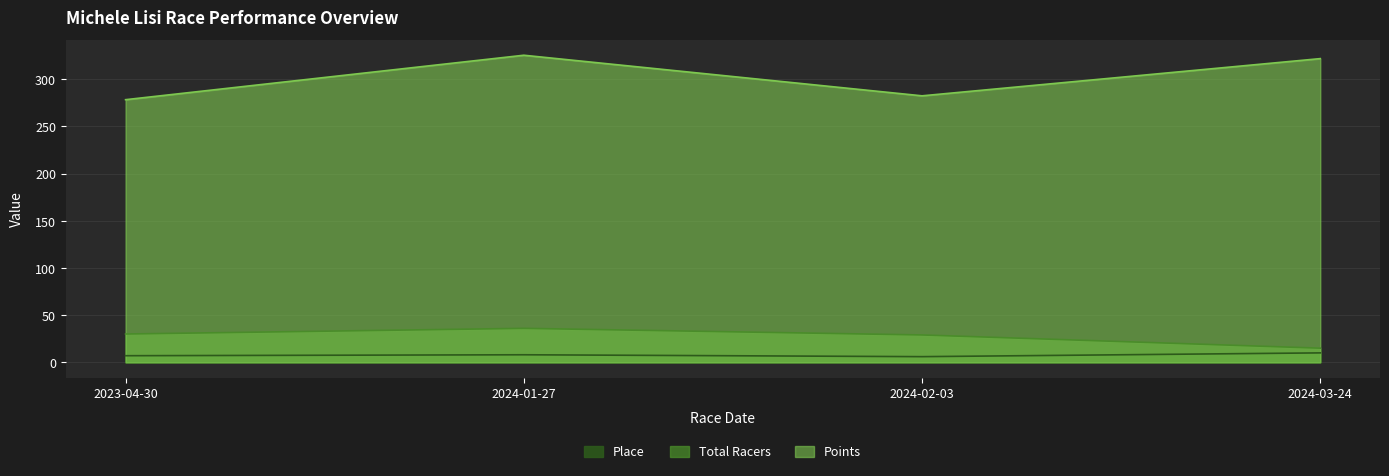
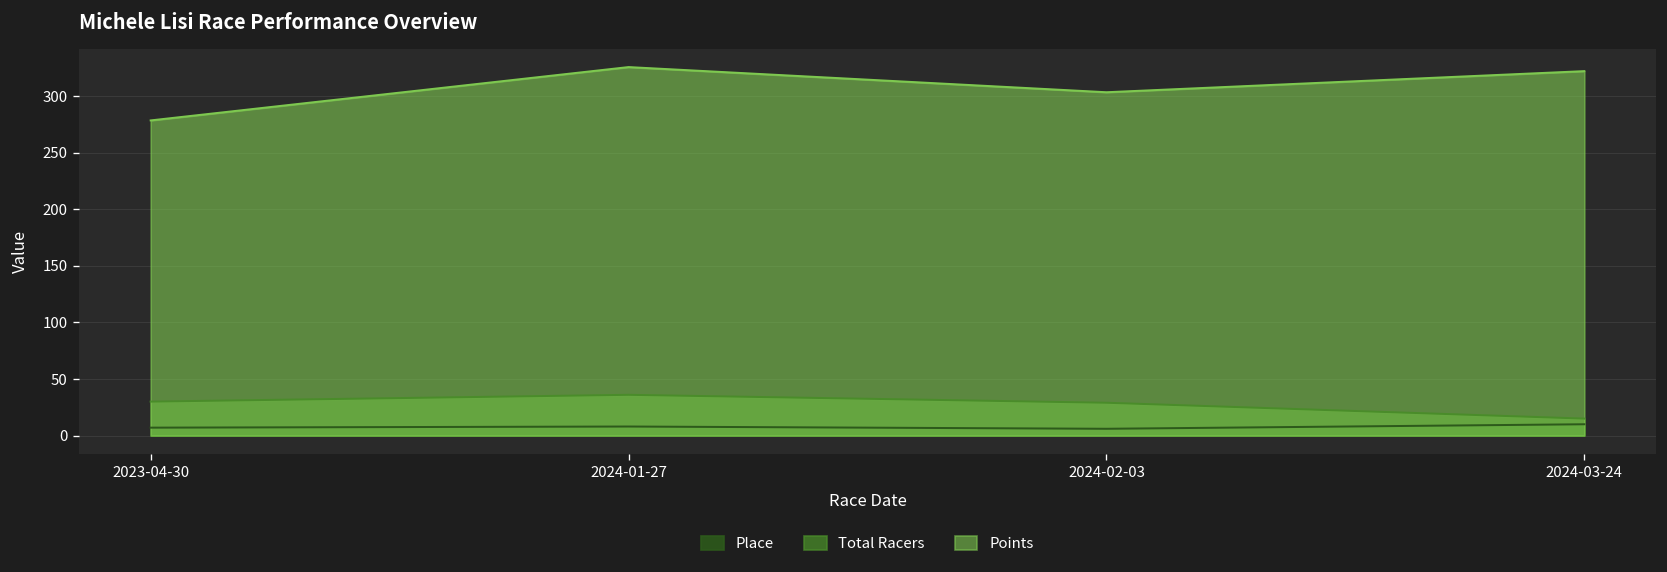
  {
    "Points": {
      "2023-04-30": 280,
      "2024-01-27": 330,
-     "2024-02-03": 280,
+     "2024-02-03": 300,
      "2024-03-24": 320
    }
  }
